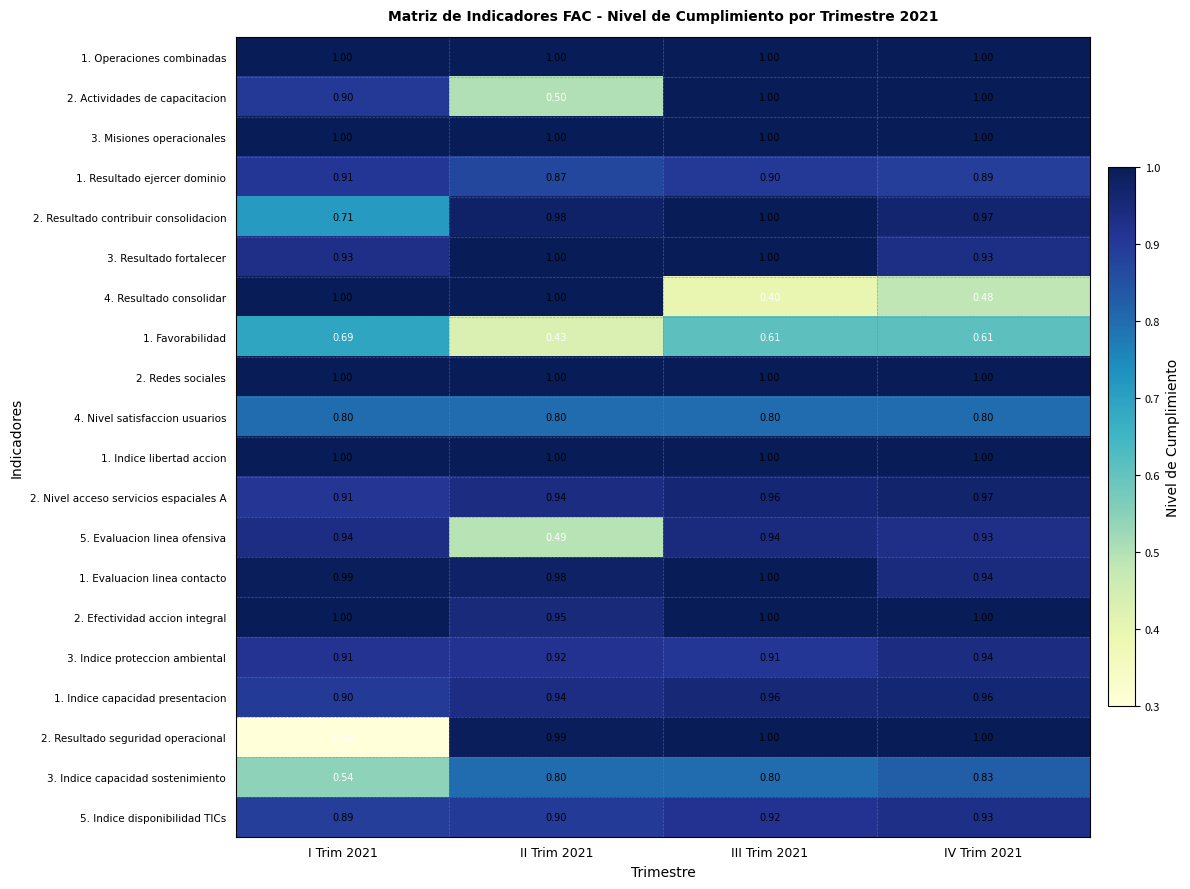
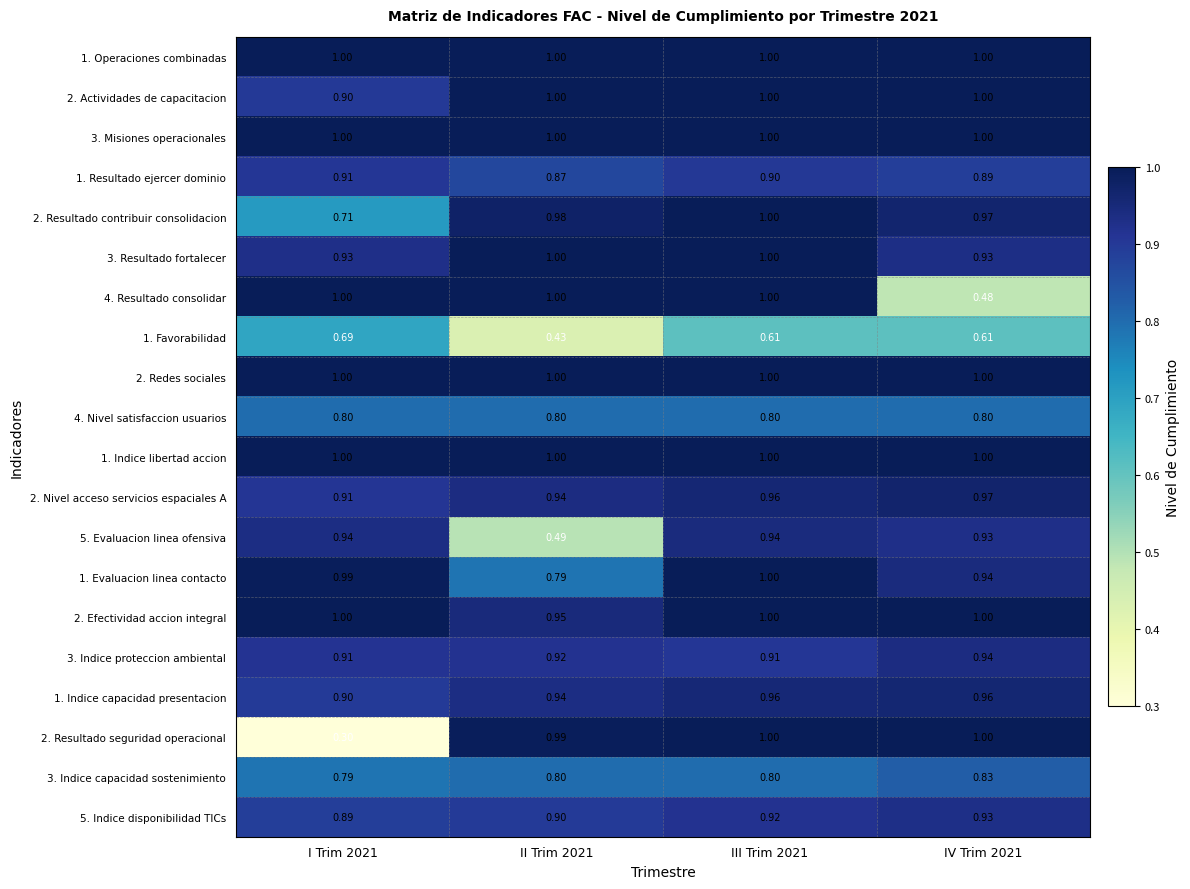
  {
    "1. Operaciones combinadas": {
      "I Trim 2021": 1.00,
      "II Trim 2021": 1.00,
      "III Trim 2021": 1.00,
      "IV Trim 2021": 1.00
    },
    "2. Actividades de capacitacion": {
      "I Trim 2021": 0.90,
-     "II Trim 2021": 0.50,
+     "II Trim 2021": 1.00,
      "III Trim 2021": 1.00,
      "IV Trim 2021": 1.00
    },
    "3. Misiones operacionales": {
      "I Trim 2021": 1.00,
      "II Trim 2021": 1.00,
      "III Trim 2021": 1.00,
      "IV Trim 2021": 1.00
    },
    "1. Resultado ejercer dominio": {
      "I Trim 2021": 0.91,
      "II Trim 2021": 0.87,
      "III Trim 2021": 0.90,
      "IV Trim 2021": 0.89
    },
    "2. Resultado contribuir consolidacion": {
      "I Trim 2021": 0.71,
      "II Trim 2021": 0.98,
      "III Trim 2021": 1.00,
      "IV Trim 2021": 0.97
    },
    "3. Resultado fortalecer": {
      "I Trim 2021": 0.93,
      "II Trim 2021": 1.00,
      "III Trim 2021": 1.00,
      "IV Trim 2021": 0.93
    },
    "4. Resultado consolidar": {
      "I Trim 2021": 1.00,
      "II Trim 2021": 1.00,
-     "III Trim 2021": 0.40,
+     "III Trim 2021": 1.00,
      "IV Trim 2021": 0.48
    },
    "1. Favorabilidad": {
      "I Trim 2021": 0.69,
      "II Trim 2021": 0.43,
      "III Trim 2021": 0.61,
      "IV Trim 2021": 0.61
    },
    "2. Redes sociales": {
      "I Trim 2021": 1.00,
      "II Trim 2021": 1.00,
      "III Trim 2021": 1.00,
      "IV Trim 2021": 1.00
    },
    "4. Nivel satisfaccion usuarios": {
      "I Trim 2021": 0.80,
      "II Trim 2021": 0.80,
      "III Trim 2021": 0.80,
      "IV Trim 2021": 0.80
    },
    "1. Indice libertad accion": {
      "I Trim 2021": 1.00,
      "II Trim 2021": 1.00,
      "III Trim 2021": 1.00,
      "IV Trim 2021": 1.00
    },
    "2. Nivel acceso servicios espaciales A": {
      "I Trim 2021": 0.91,
      "II Trim 2021": 0.94,
      "III Trim 2021": 0.96,
      "IV Trim 2021": 0.97
    },
    "5. Evaluacion linea ofensiva": {
      "I Trim 2021": 0.94,
      "II Trim 2021": 0.49,
      "III Trim 2021": 0.94,
      "IV Trim 2021": 0.93
    },
    "1. Evaluacion linea contacto": {
      "I Trim 2021": 0.99,
-     "II Trim 2021": 0.98,
+     "II Trim 2021": 0.79,
      "III Trim 2021": 1.00,
      "IV Trim 2021": 0.94
    },
    "2. Efectividad accion integral": {
      "I Trim 2021": 1.00,
      "II Trim 2021": 0.95,
      "III Trim 2021": 1.00,
      "IV Trim 2021": 1.00
    },
    "3. Indice proteccion ambiental": {
      "I Trim 2021": 0.91,
      "II Trim 2021": 0.92,
      "III Trim 2021": 0.91,
      "IV Trim 2021": 0.94
    },
    "1. Indice capacidad presentacion": {
      "I Trim 2021": 0.90,
      "II Trim 2021": 0.94,
      "III Trim 2021": 0.96,
      "IV Trim 2021": 0.96
    },
    "2. Resultado seguridad operacional": {
      "II Trim 2021": 0.99,
      "III Trim 2021": 1.00,
      "IV Trim 2021": 1.00
    },
    "3. Indice capacidad sostenimiento": {
-     "I Trim 2021": 0.54,
+     "I Trim 2021": 0.79,
      "II Trim 2021": 0.80,
      "III Trim 2021": 0.80,
      "IV Trim 2021": 0.83
    },
    "5. Indice disponibilidad TICs": {
      "I Trim 2021": 0.89,
      "II Trim 2021": 0.90,
      "III Trim 2021": 0.92,
      "IV Trim 2021": 0.93
    }
  }
